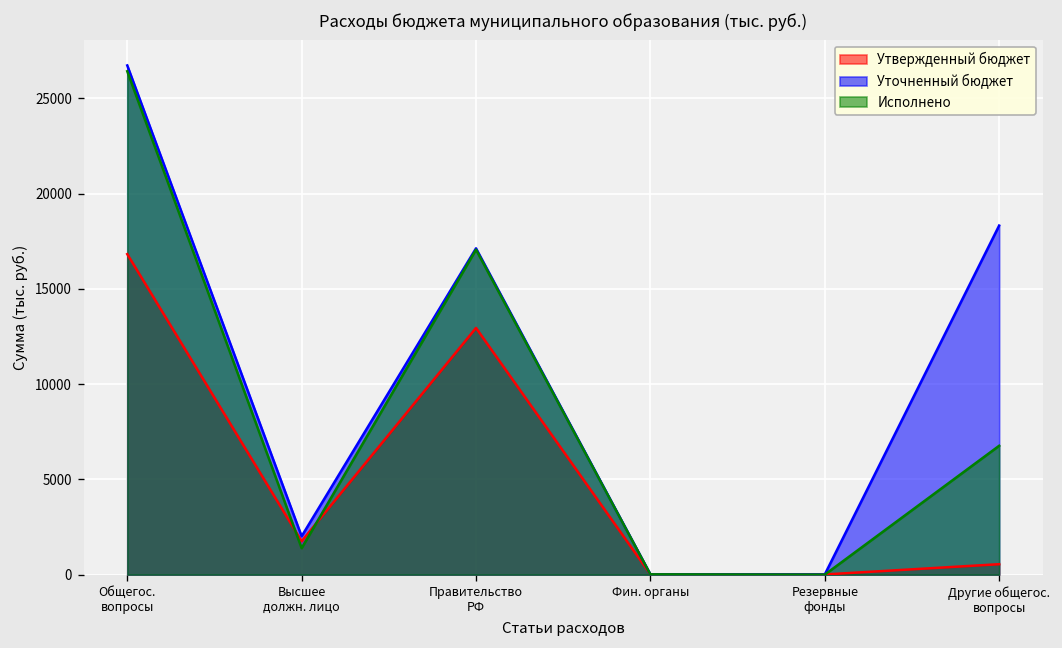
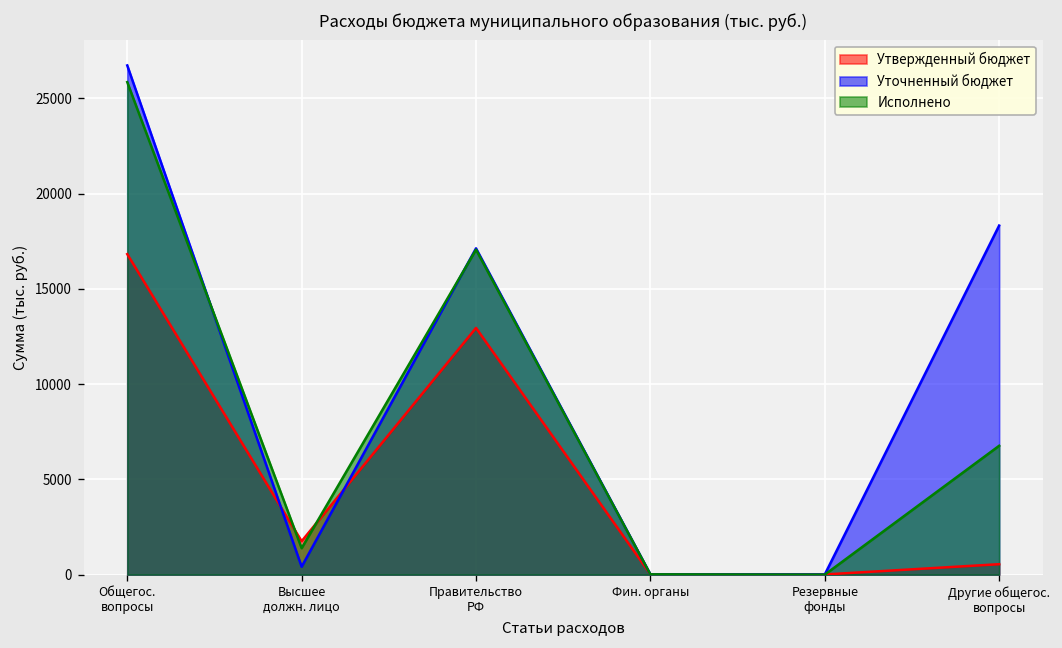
  {
    "Утвержденный бюджет": {
      "Общегос. вопросы": 16800,
      "Высшее должн. лицо": 1800,
      "Правительство РФ": 13000,
      "Другие общегос. вопросы": 500
    },
    "Уточненный бюджет": {
      "Общегос. вопросы": 26700,
-     "Высшее должн. лицо": 2000,
+     "Высшее должн. лицо": 400,
      "Другие общегос. вопросы": 18300
    },
    "Исполнено": {
-     "Общегос. вопросы": 26400,
+     "Общегос. вопросы": 25900,
      "Высшее должн. лицо": 1400,
      "Другие общегос. вопросы": 6800
    }
  }
